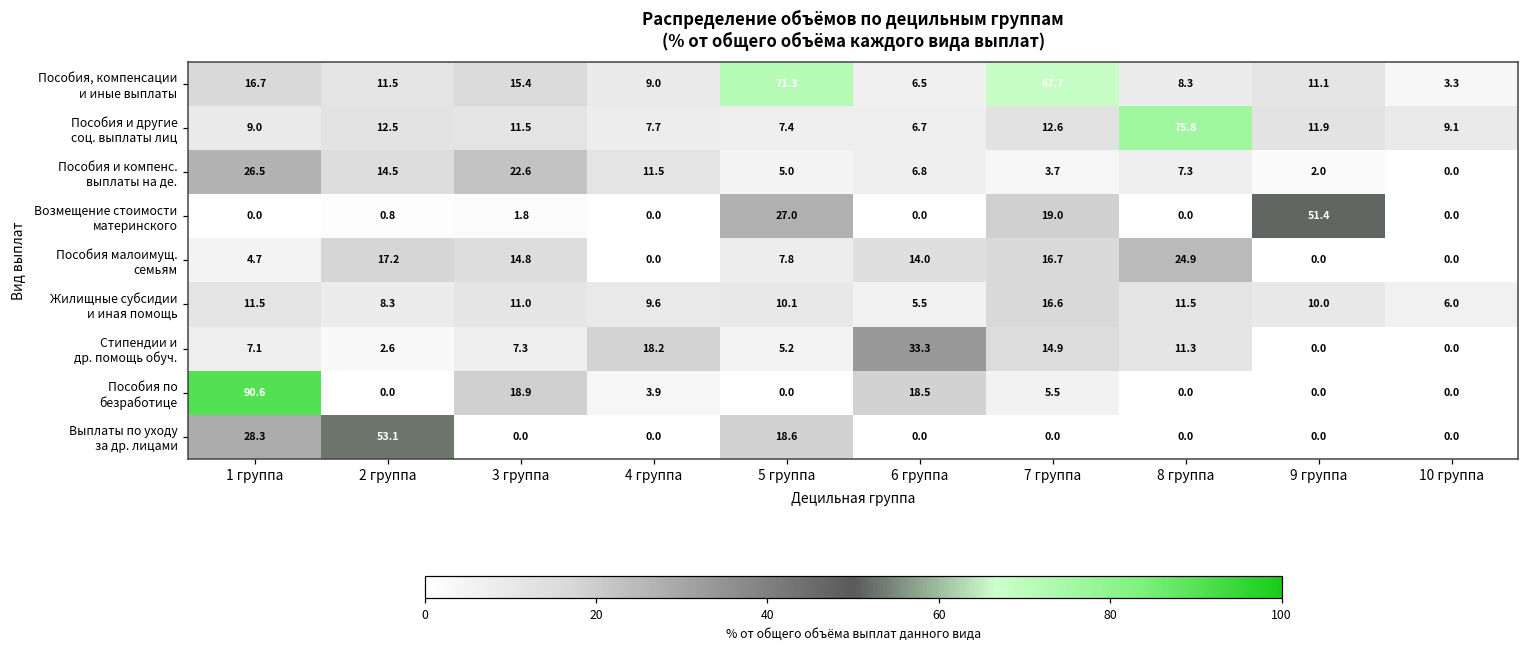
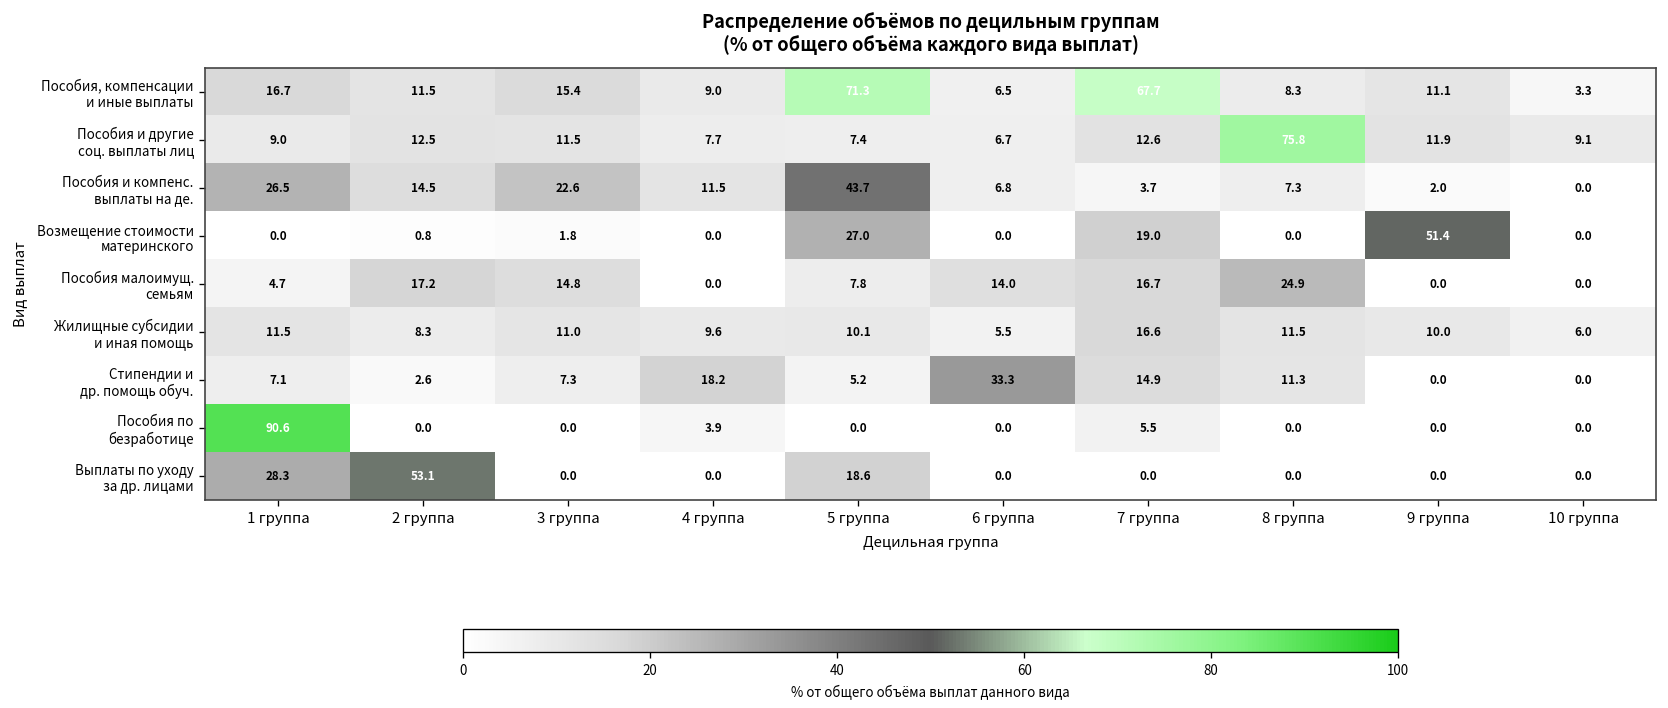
  {
    "Пособия, компенсации и иные выплаты": {
      "1 группа": 16.7,
      "2 группа": 11.5,
      "3 группа": 15.4,
      "4 группа": 9.0,
      "5 группа": 71.3,
      "6 группа": 6.5,
      "7 группа": 67.7,
      "8 группа": 8.3,
      "9 группа": 11.1,
      "10 группа": 3.3
    },
    "Пособия и другие соц. выплаты лиц": {
      "1 группа": 9.0,
      "2 группа": 12.5,
      "3 группа": 11.5,
      "4 группа": 7.7,
      "5 группа": 7.4,
      "6 группа": 6.7,
      "7 группа": 12.6,
      "8 группа": 75.8,
      "9 группа": 11.9,
      "10 группа": 9.1
    },
    "Пособия и компенс. выплаты на де.": {
      "1 группа": 26.5,
      "2 группа": 14.5,
      "3 группа": 22.6,
      "4 группа": 11.5,
-     "5 группа": 5.0,
+     "5 группа": 43.7,
      "6 группа": 6.8,
      "7 группа": 3.7,
      "8 группа": 7.3,
      "9 группа": 2.0,
      "10 группа": 0.0
    },
    "Возмещение стоимости материнского": {
      "1 группа": 0.0,
      "2 группа": 0.8,
      "3 группа": 1.8,
      "4 группа": 0.0,
      "5 группа": 27.0,
      "6 группа": 0.0,
      "7 группа": 19.0,
      "8 группа": 0.0,
      "9 группа": 51.4,
      "10 группа": 0.0
    },
    "Пособия малоимущ. семьям": {
      "1 группа": 4.7,
      "2 группа": 17.2,
      "3 группа": 14.8,
      "4 группа": 0.0,
      "5 группа": 7.8,
      "6 группа": 14.0,
      "7 группа": 16.7,
      "8 группа": 24.9,
      "9 группа": 0.0,
      "10 группа": 0.0
    },
    "Жилищные субсидии и иная помощь": {
      "1 группа": 11.5,
      "2 группа": 8.3,
      "3 группа": 11.0,
      "4 группа": 9.6,
      "5 группа": 10.1,
      "6 группа": 5.5,
      "7 группа": 16.6,
      "8 группа": 11.5,
      "9 группа": 10.0,
      "10 группа": 6.0
    },
    "Стипендии и др. помощь обуч.": {
      "1 группа": 7.1,
      "2 группа": 2.6,
      "3 группа": 7.3,
      "4 группа": 18.2,
      "5 группа": 5.2,
      "6 группа": 33.3,
      "7 группа": 14.9,
      "8 группа": 11.3,
      "9 группа": 0.0,
      "10 группа": 0.0
    },
    "Пособия по безработице": {
      "1 группа": 90.6,
      "2 группа": 0.0,
-     "3 группа": 18.9,
+     "3 группа": 0.0,
      "4 группа": 3.9,
      "5 группа": 0.0,
-     "6 группа": 18.5,
+     "6 группа": 0.0,
      "7 группа": 5.5,
      "8 группа": 0.0,
      "9 группа": 0.0,
      "10 группа": 0.0
    },
    "Выплаты по уходу за др. лицами": {
      "1 группа": 28.3,
      "2 группа": 53.1,
      "3 группа": 0.0,
      "4 группа": 0.0,
      "5 группа": 18.6,
      "6 группа": 0.0,
      "7 группа": 0.0,
      "8 группа": 0.0,
      "9 группа": 0.0,
      "10 группа": 0.0
    }
  }
